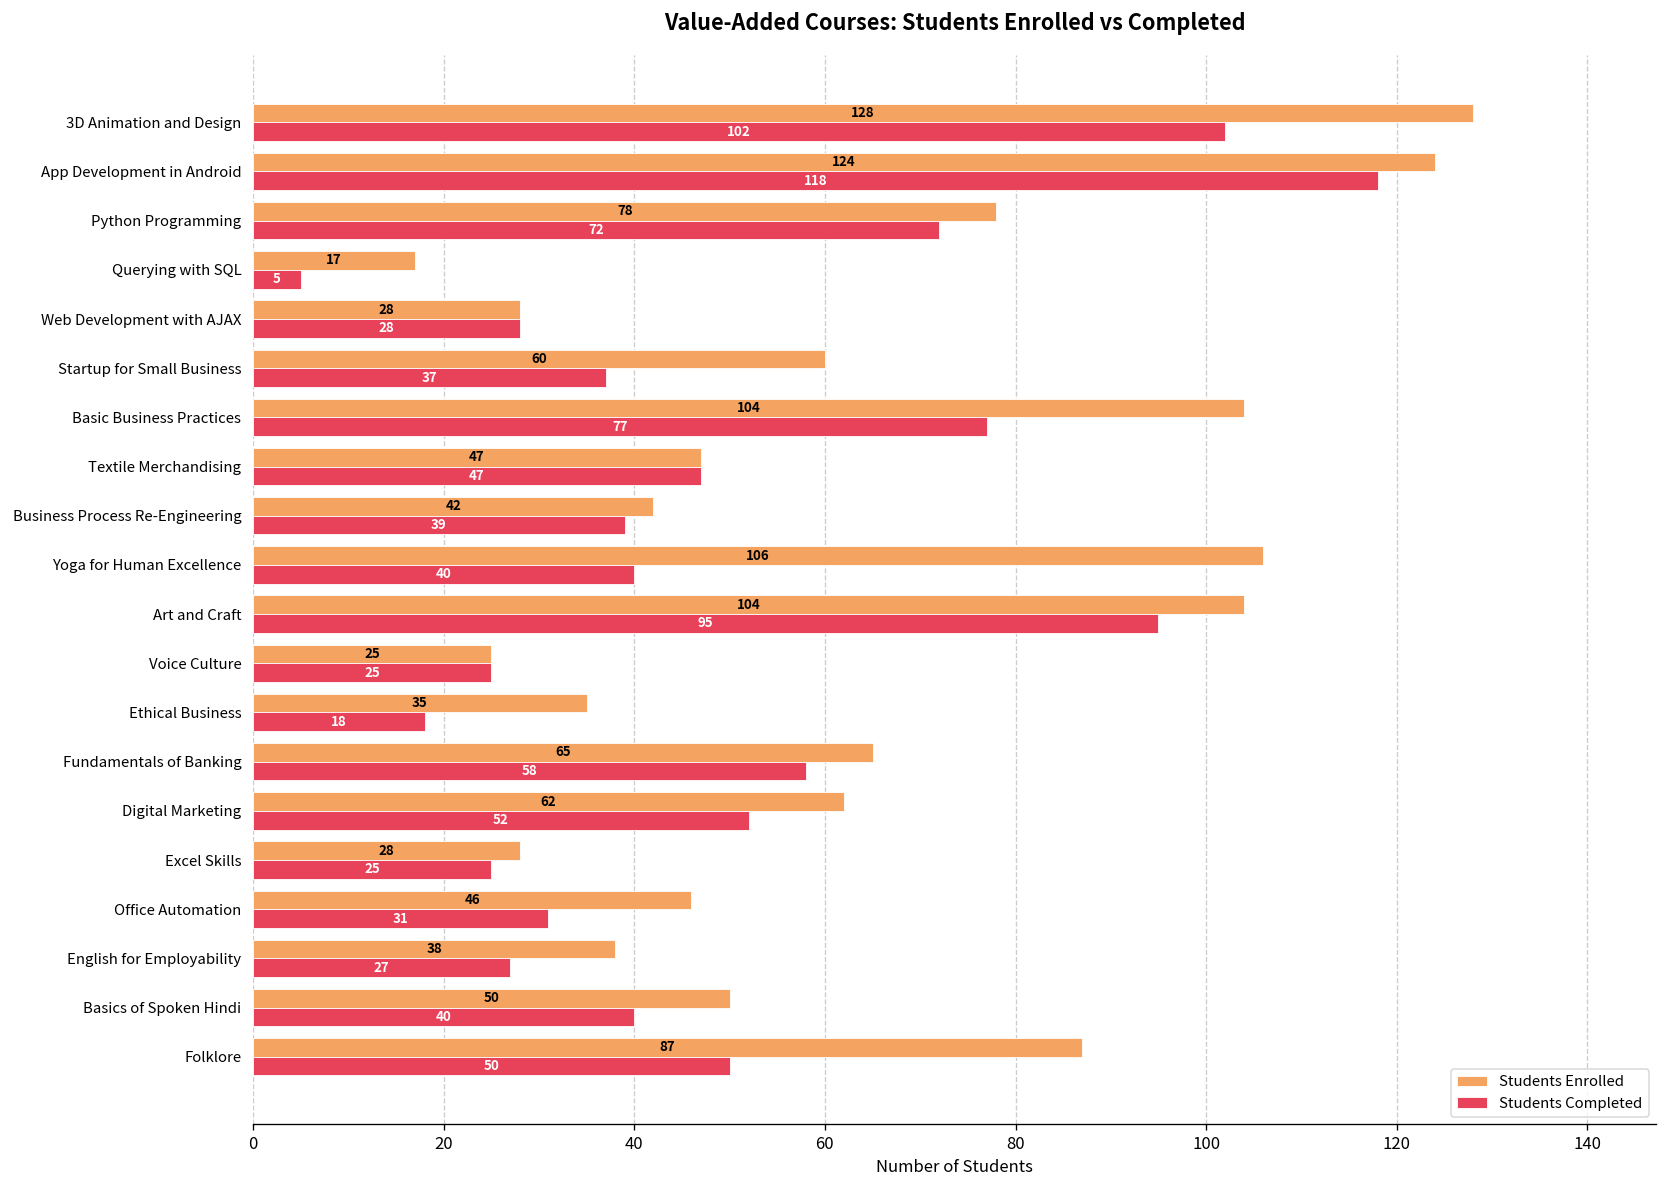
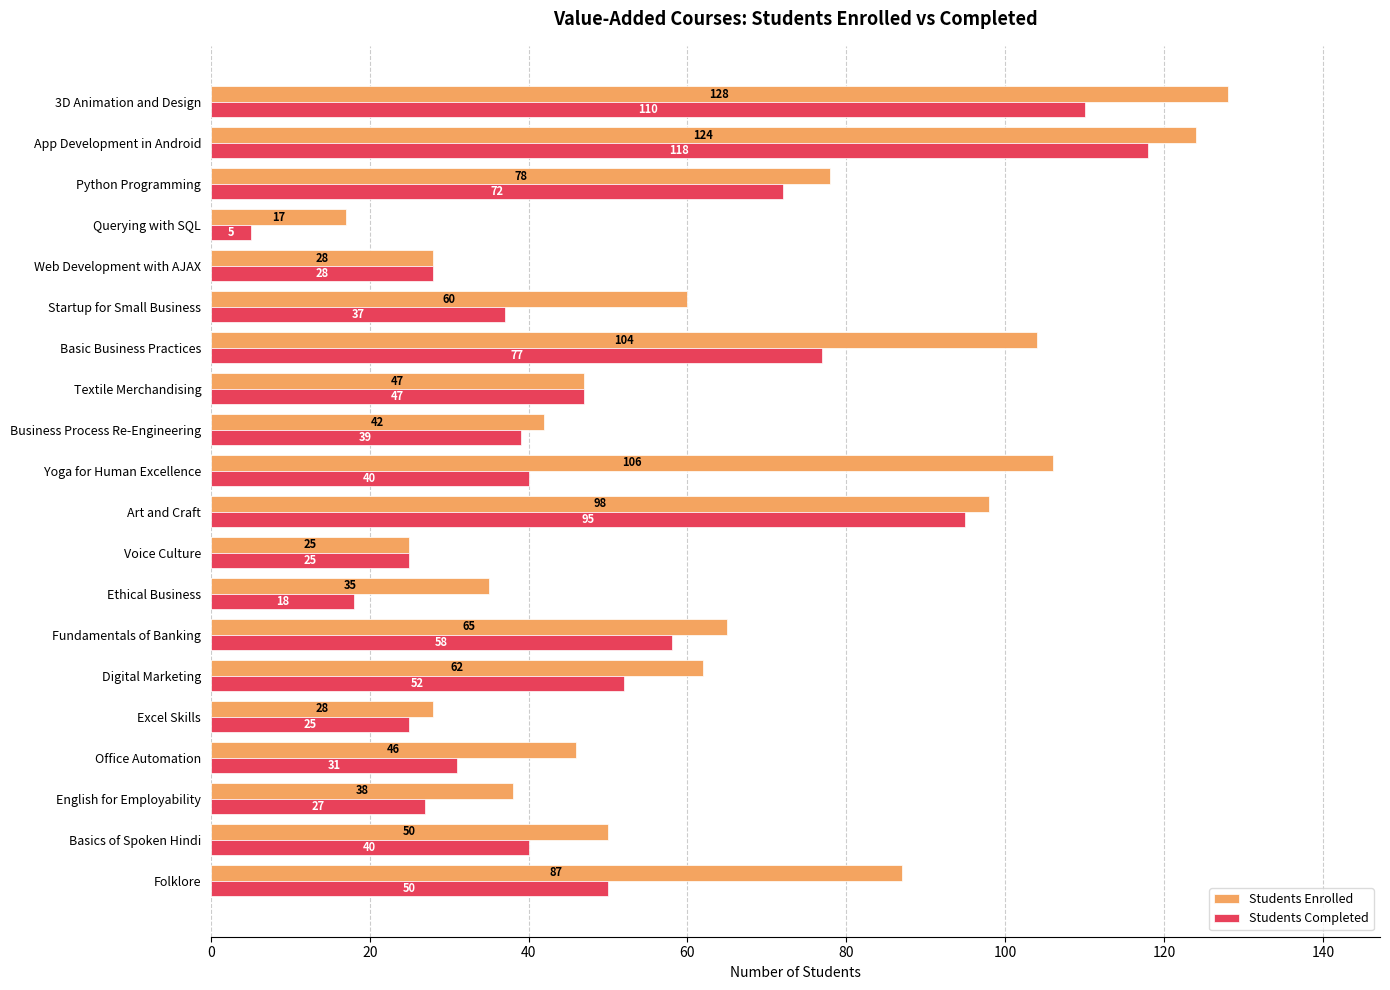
  {
    "Students Enrolled": {
      "3D Animation and Design": 128,
      "App Development in Android": 124,
      "Python Programming": 78,
      "Querying with SQL": 17,
      "Web Development with AJAX": 28,
      "Startup for Small Business": 60,
      "Basic Business Practices": 104,
      "Textile Merchandising": 47,
      "Business Process Re-Engineering": 42,
      "Yoga for Human Excellence": 106,
-     "Art and Craft": 104,
+     "Art and Craft": 98,
      "Voice Culture": 25,
      "Ethical Business": 35,
      "Fundamentals of Banking": 65,
      "Digital Marketing": 62,
      "Excel Skills": 28,
      "Office Automation": 46,
      "English for Employability": 38,
      "Basics of Spoken Hindi": 50,
      "Folklore": 87
    },
    "Students Completed": {
-     "3D Animation and Design": 102,
+     "3D Animation and Design": 110,
      "App Development in Android": 118,
      "Python Programming": 72,
      "Querying with SQL": 5,
      "Web Development with AJAX": 28,
      "Startup for Small Business": 37,
      "Basic Business Practices": 77,
      "Textile Merchandising": 47,
      "Business Process Re-Engineering": 39,
      "Yoga for Human Excellence": 40,
      "Art and Craft": 95,
      "Voice Culture": 25,
      "Ethical Business": 18,
      "Fundamentals of Banking": 58,
      "Digital Marketing": 52,
      "Excel Skills": 25,
      "Office Automation": 31,
      "English for Employability": 27,
      "Basics of Spoken Hindi": 40,
      "Folklore": 50
    }
  }
